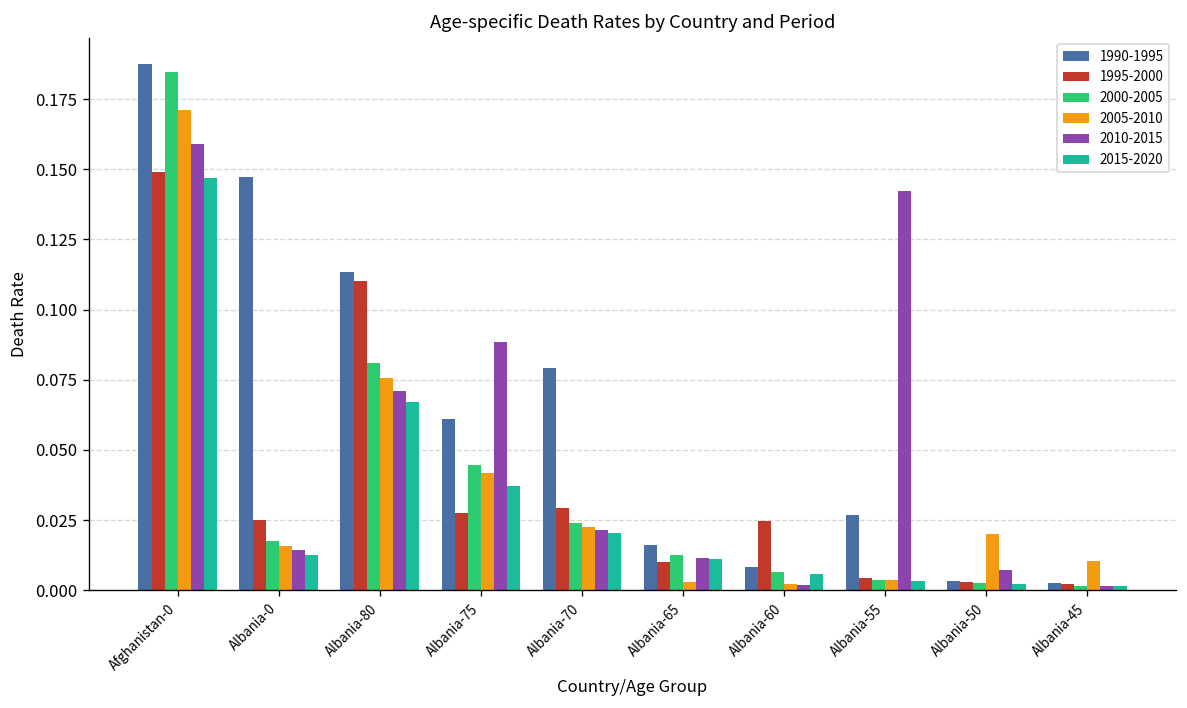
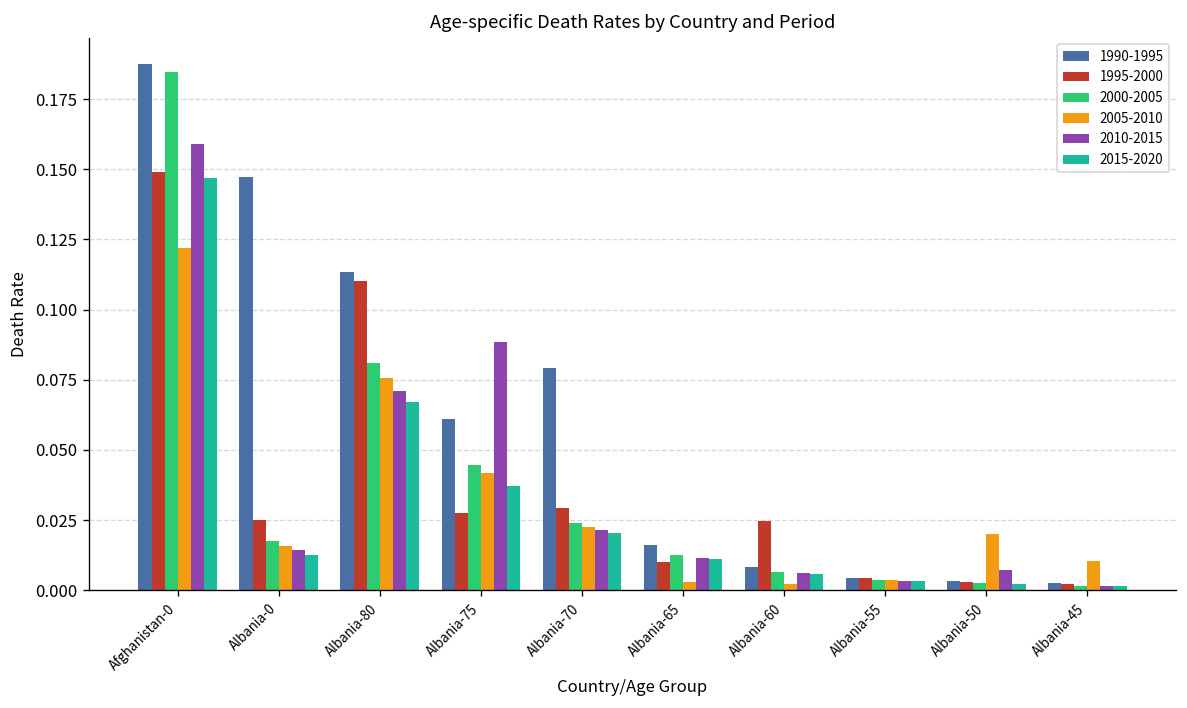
  {
    "1990-1995": {
      "Afghanistan-0": 0.188,
      "Albania-0": 0.147,
      "Albania-80": 0.113,
      "Albania-75": 0.061,
      "Albania-70": 0.079,
      "Albania-65": 0.016,
      "Albania-60": 0.008,
-     "Albania-55": 0.027,
+     "Albania-55": 0.005,
      "Albania-50": 0.003,
      "Albania-45": 0.002
    },
    "1995-2000": {
      "Afghanistan-0": 0.149,
      "Albania-0": 0.025,
      "Albania-80": 0.110,
      "Albania-75": 0.028,
      "Albania-70": 0.029,
      "Albania-65": 0.010,
      "Albania-60": 0.025,
      "Albania-55": 0.004,
      "Albania-50": 0.003,
      "Albania-45": 0.002
    },
    "2005-2010": {
-     "Afghanistan-0": 0.171,
+     "Afghanistan-0": 0.122,
      "Albania-0": 0.016,
      "Albania-80": 0.076,
      "Albania-75": 0.042,
      "Albania-70": 0.023,
      "Albania-65": 0.003,
      "Albania-60": 0.002,
      "Albania-55": 0.004,
      "Albania-50": 0.020,
      "Albania-45": 0.010
    },
    "2010-2015": {
      "Afghanistan-0": 0.159,
      "Albania-0": 0.014,
      "Albania-80": 0.071,
      "Albania-75": 0.088,
      "Albania-70": 0.021,
      "Albania-65": 0.011,
-     "Albania-60": 0.002,
-     "Albania-55": 0.142,
+     "Albania-60": 0.006,
+     "Albania-55": 0.003,
      "Albania-50": 0.007,
      "Albania-45": 0.001
    }
  }
